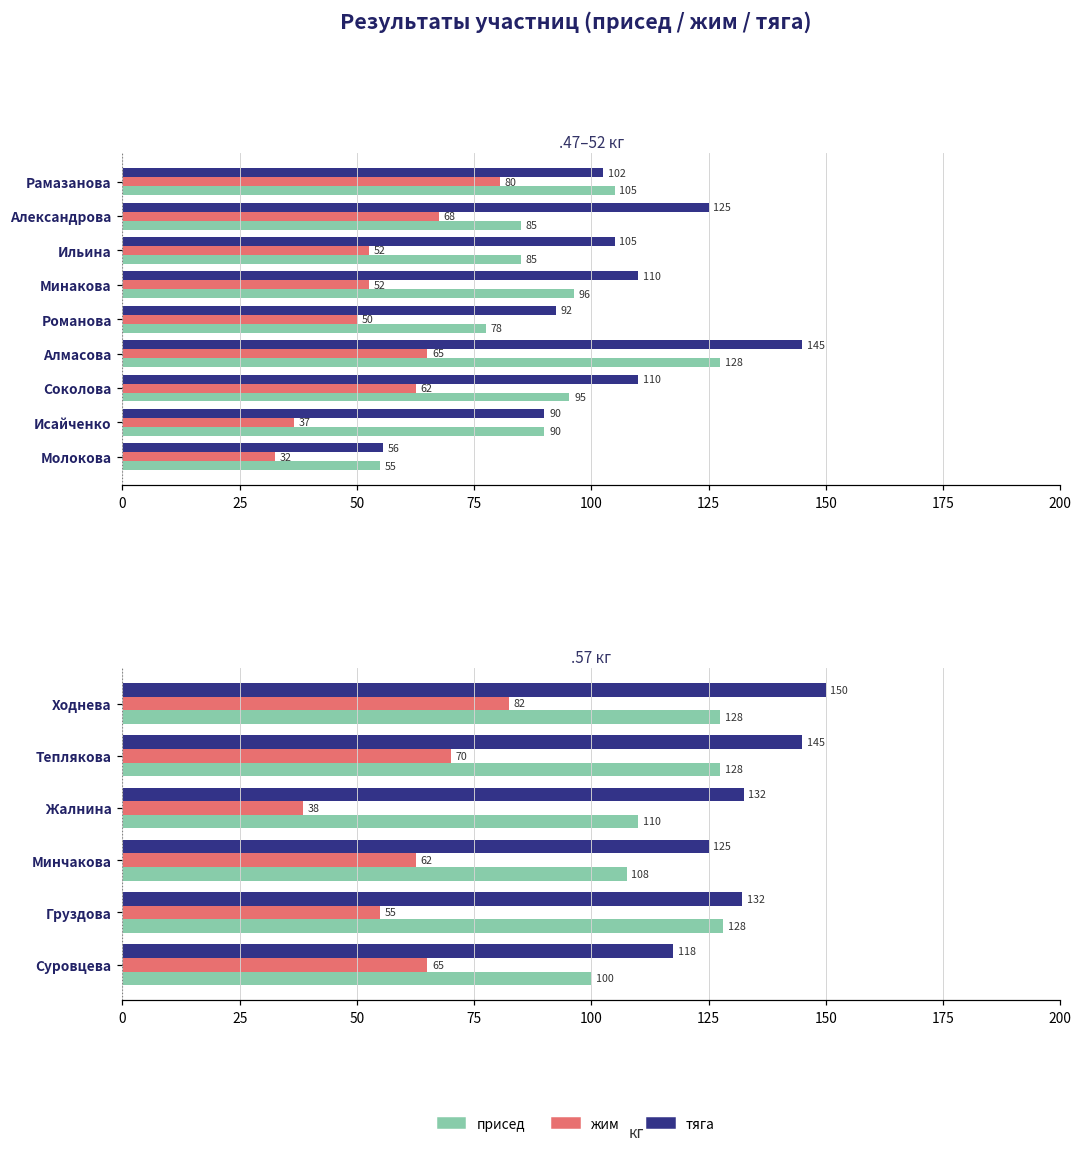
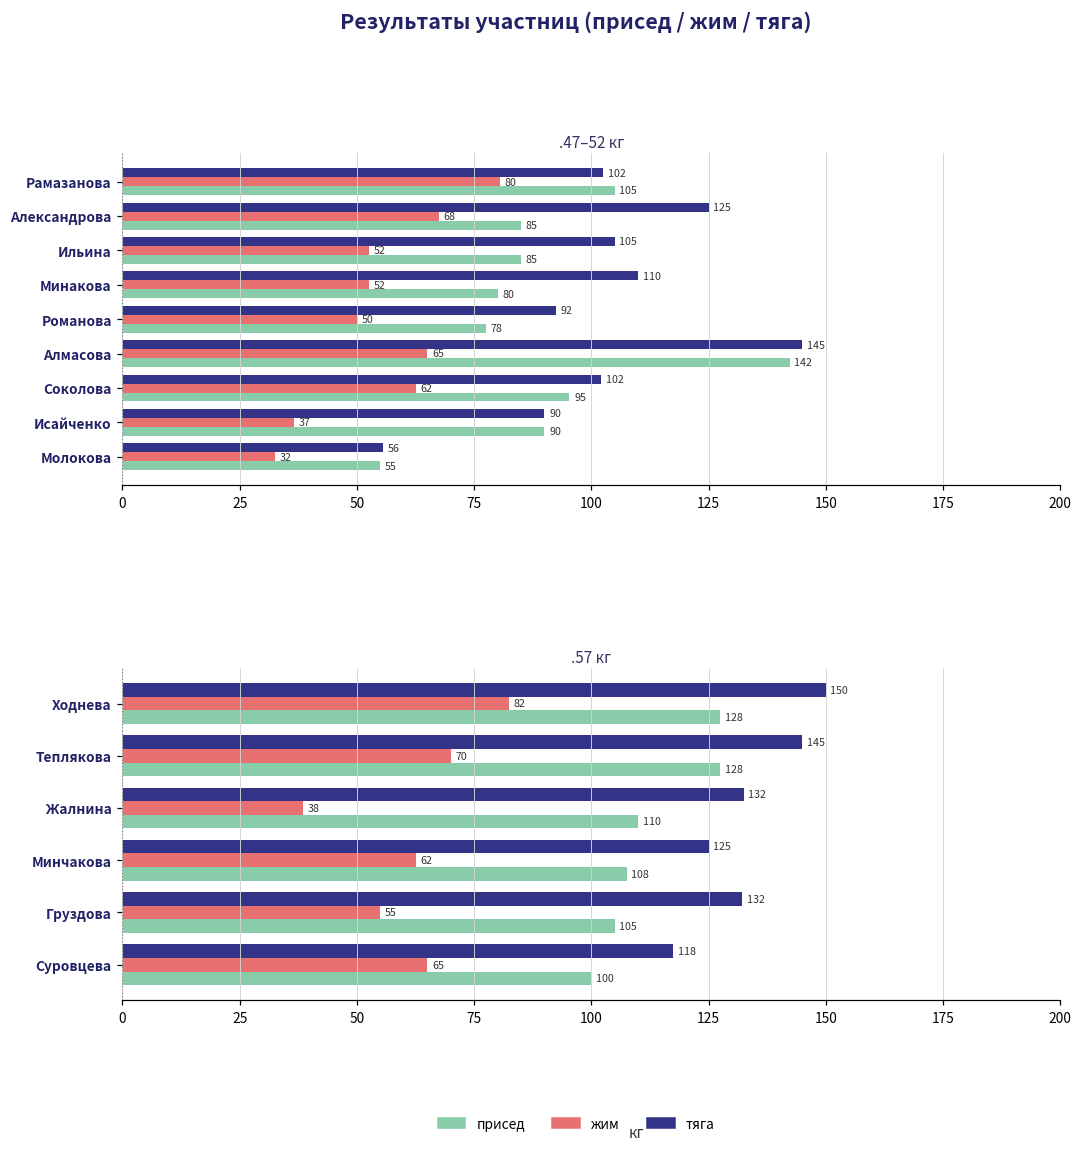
  {
    ".47–52 кг": {
      "присед": {
        "Рамазанова": 105,
        "Александрова": 85,
        "Ильина": 85,
-       "Минакова": 96,
+       "Минакова": 80,
        "Романова": 78,
-       "Алмасова": 128,
+       "Алмасова": 142,
        "Соколова": 95,
        "Исайченко": 90,
        "Молокова": 55
      },
      "жим": {
        "Рамазанова": 80,
        "Александрова": 68,
        "Ильина": 52,
        "Минакова": 52,
        "Романова": 50,
        "Алмасова": 65,
        "Соколова": 62,
        "Исайченко": 37,
        "Молокова": 32
      },
      "тяга": {
        "Рамазанова": 102,
        "Александрова": 125,
        "Ильина": 105,
        "Минакова": 110,
        "Романова": 92,
        "Алмасова": 145,
-       "Соколова": 110,
+       "Соколова": 102,
        "Исайченко": 90,
        "Молокова": 56
      }
    },
    ".57 кг": {
      "присед": {
        "Ходнева": 128,
        "Теплякова": 128,
        "Жалнина": 110,
        "Минчакова": 108,
-       "Груздова": 128,
+       "Груздова": 105,
        "Суровцева": 100
      },
      "жим": {
        "Ходнева": 82,
        "Теплякова": 70,
        "Жалнина": 38,
        "Минчакова": 62,
        "Груздова": 55,
        "Суровцева": 65
      },
      "тяга": {
        "Ходнева": 150,
        "Теплякова": 145,
        "Жалнина": 132,
        "Минчакова": 125,
        "Груздова": 132,
        "Суровцева": 118
      }
    }
  }
